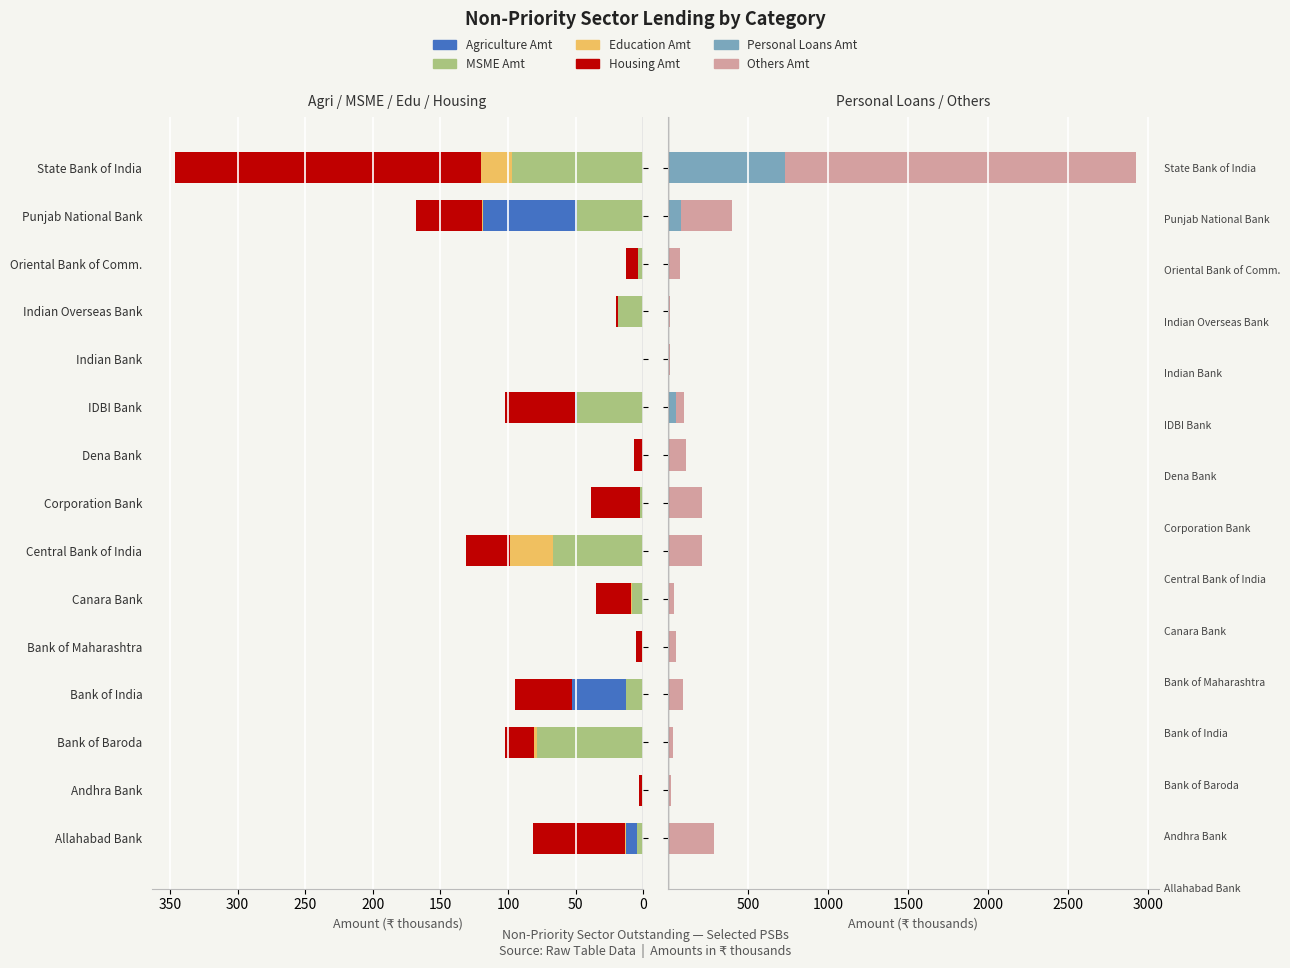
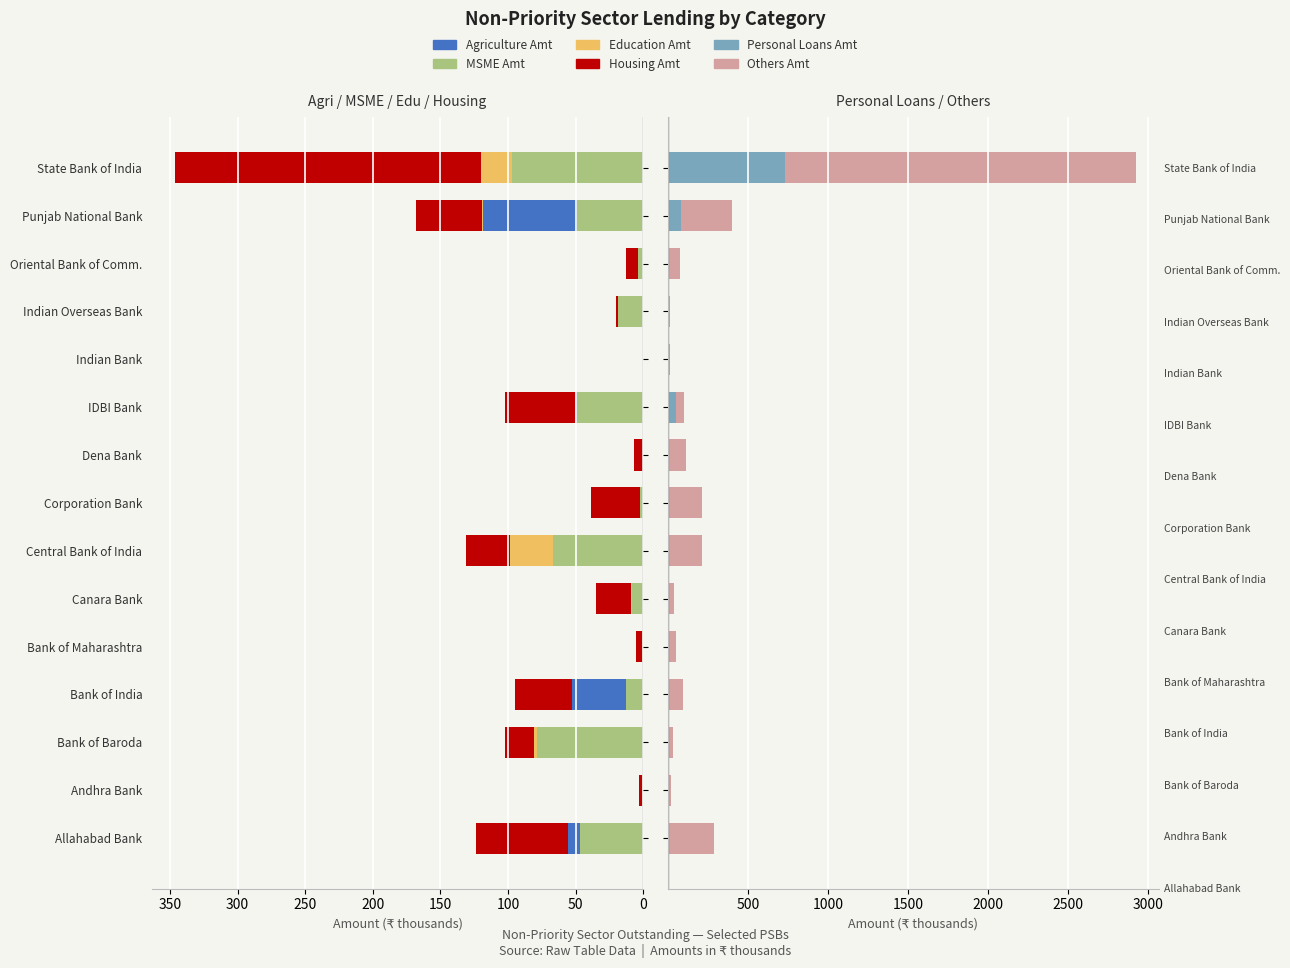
  {
    "Agri / MSME / Edu / Housing": {
      "MSME Amt": {
        "State Bank of India": 97,
        "Punjab National Bank": 49,
        "Oriental Bank of Comm.": 4,
        "Indian Overseas Bank": 18,
        "IDBI Bank": 49,
        "Corporation Bank": 2,
        "Central Bank of India": 67,
        "Canara Bank": 8,
        "Bank of Maharashtra": 0,
        "Bank of India": 13,
        "Bank of Baroda": 79,
-       "Allahabad Bank": 4
+       "Allahabad Bank": 47
      },
      "Agriculture Amt": {
        "State Bank of India": 0,
        "Punjab National Bank": 70,
        "Indian Bank": 0,
        "IDBI Bank": 2,
        "Dena Bank": 0,
        "Corporation Bank": 0,
        "Central Bank of India": 0,
        "Canara Bank": 0,
        "Bank of Maharashtra": 0,
        "Bank of India": 40,
        "Andhra Bank": 0,
        "Allahabad Bank": 9
      },
      "Education Amt": {
        "State Bank of India": 23,
        "Indian Overseas Bank": 0,
        "Indian Bank": 0,
        "Central Bank of India": 32
      },
      "Housing Amt": {
        "State Bank of India": 226,
        "Punjab National Bank": 49,
        "Oriental Bank of Comm.": 9,
        "Indian Bank": 0,
        "IDBI Bank": 51,
        "Dena Bank": 7,
        "Corporation Bank": 36,
        "Central Bank of India": 33,
        "Canara Bank": 26,
        "Bank of Maharashtra": 5,
        "Bank of India": 42,
        "Bank of Baroda": 22,
        "Andhra Bank": 2,
        "Allahabad Bank": 68
      }
    }
  }
